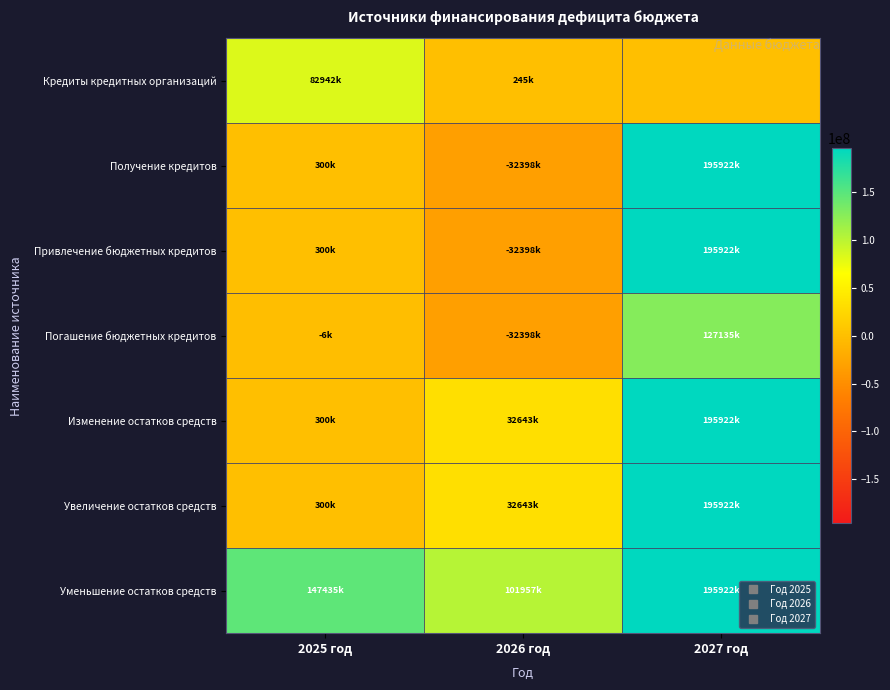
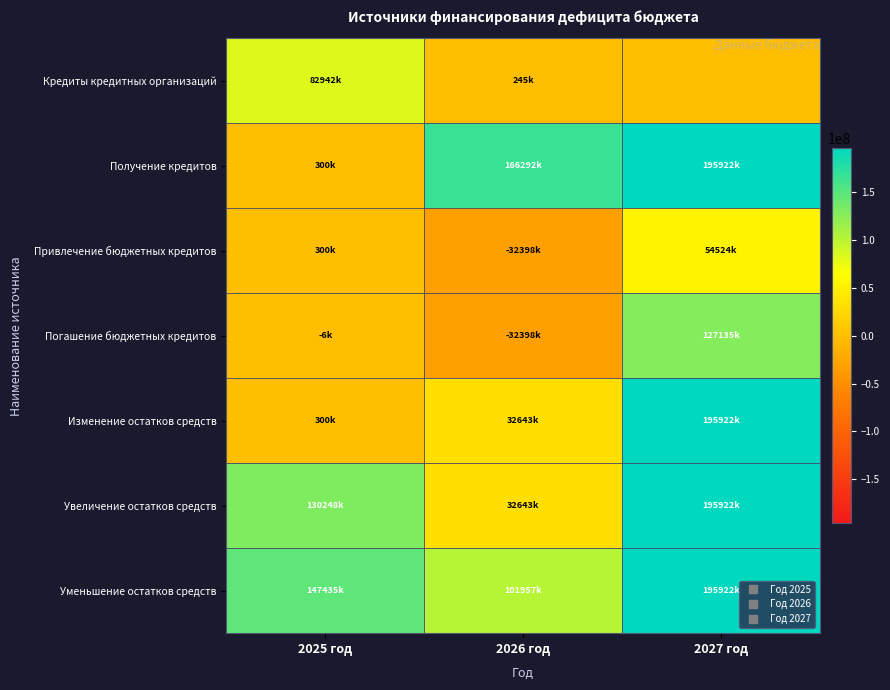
  {
    "Кредиты кредитных организаций": {
      "2025 год": "82942k",
      "2026 год": "245k"
    },
    "Получение кредитов": {
      "2025 год": "300k",
-     "2026 год": "-32398k",
+     "2026 год": "166292k",
      "2027 год": "195922k"
    },
    "Привлечение бюджетных кредитов": {
      "2025 год": "300k",
      "2026 год": "-32398k",
-     "2027 год": "195922k"
+     "2027 год": "54524k"
    },
    "Погашение бюджетных кредитов": {
      "2025 год": "-6k",
      "2026 год": "-32398k",
      "2027 год": "127135k"
    },
    "Изменение остатков средств": {
      "2025 год": "300k",
      "2026 год": "32643k",
      "2027 год": "195922k"
    },
    "Увеличение остатков средств": {
-     "2025 год": "300k",
+     "2025 год": "130248k",
      "2026 год": "32643k",
      "2027 год": "195922k"
    },
    "Уменьшение остатков средств": {
      "2025 год": "147435k",
      "2026 год": "101957k"
    }
  }
